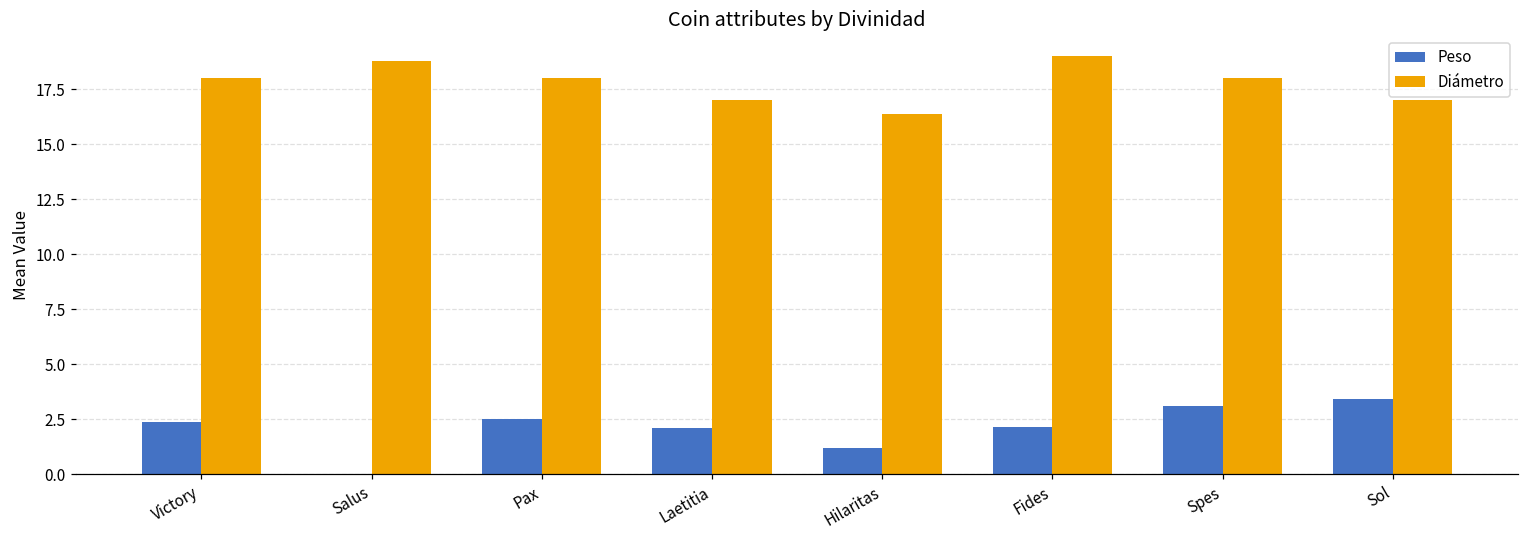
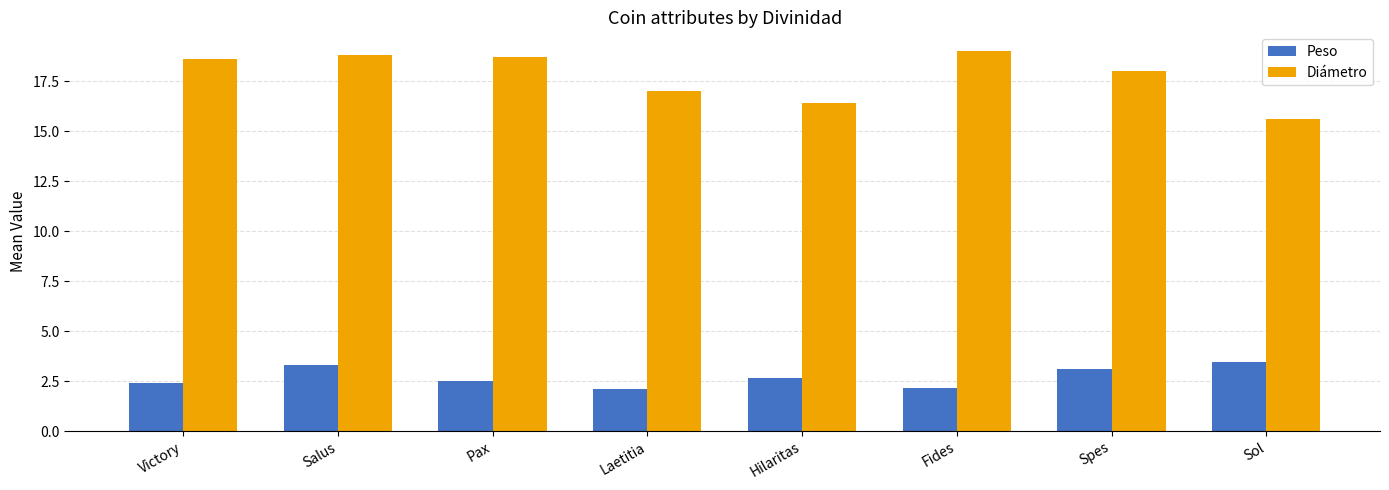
  {
    "Peso": {
      "Victory": 2.4,
-     "Salus": 0.0,
+     "Salus": 3.3,
      "Pax": 2.5,
      "Laetitia": 2.1,
-     "Hilaritas": 1.2,
+     "Hilaritas": 2.7,
      "Fides": 2.1,
      "Spes": 3.1,
      "Sol": 3.4
    },
    "Diámetro": {
-     "Victory": 18.0,
+     "Victory": 18.6,
      "Salus": 18.8,
-     "Pax": 18.0,
+     "Pax": 18.7,
      "Laetitia": 17.0,
      "Hilaritas": 16.4,
      "Fides": 19.0,
      "Spes": 18.0,
-     "Sol": 17.0
+     "Sol": 15.6
    }
  }
